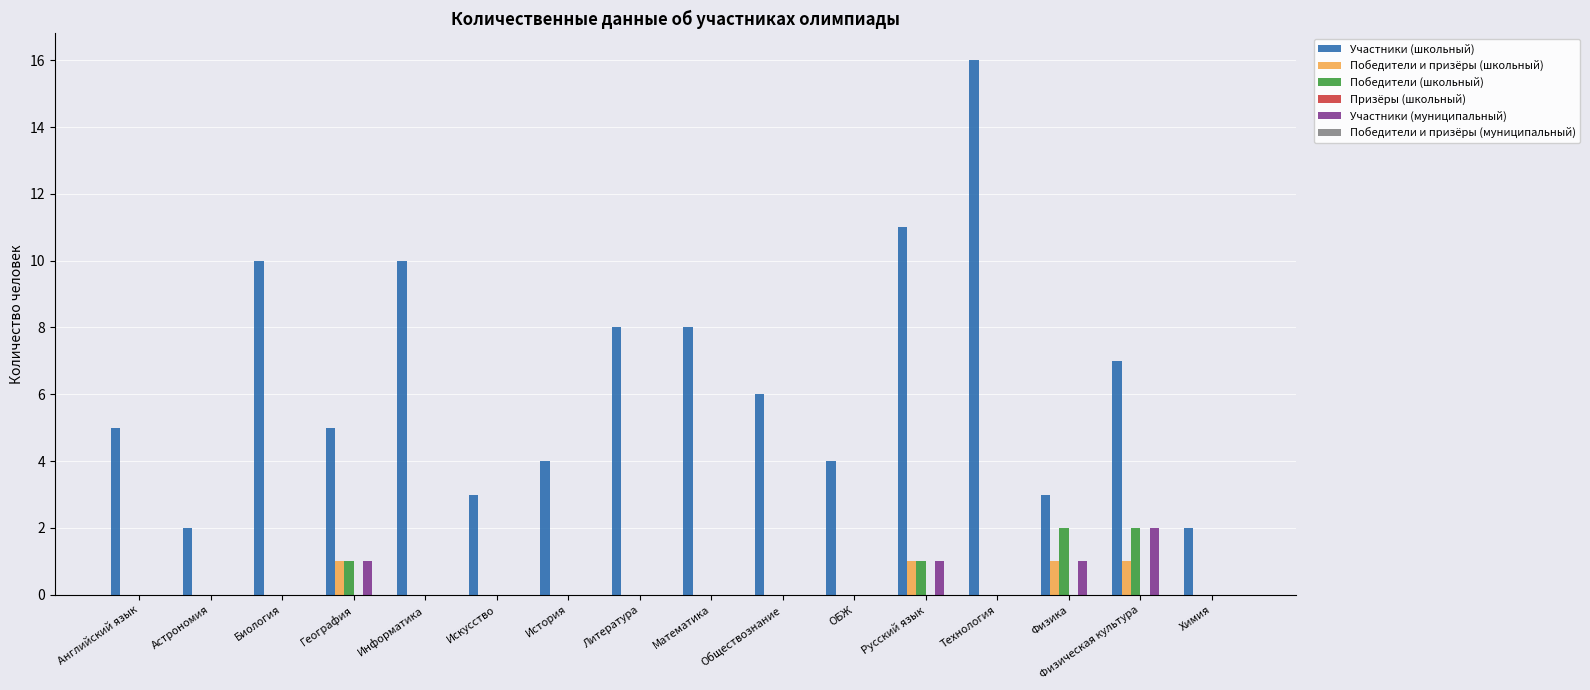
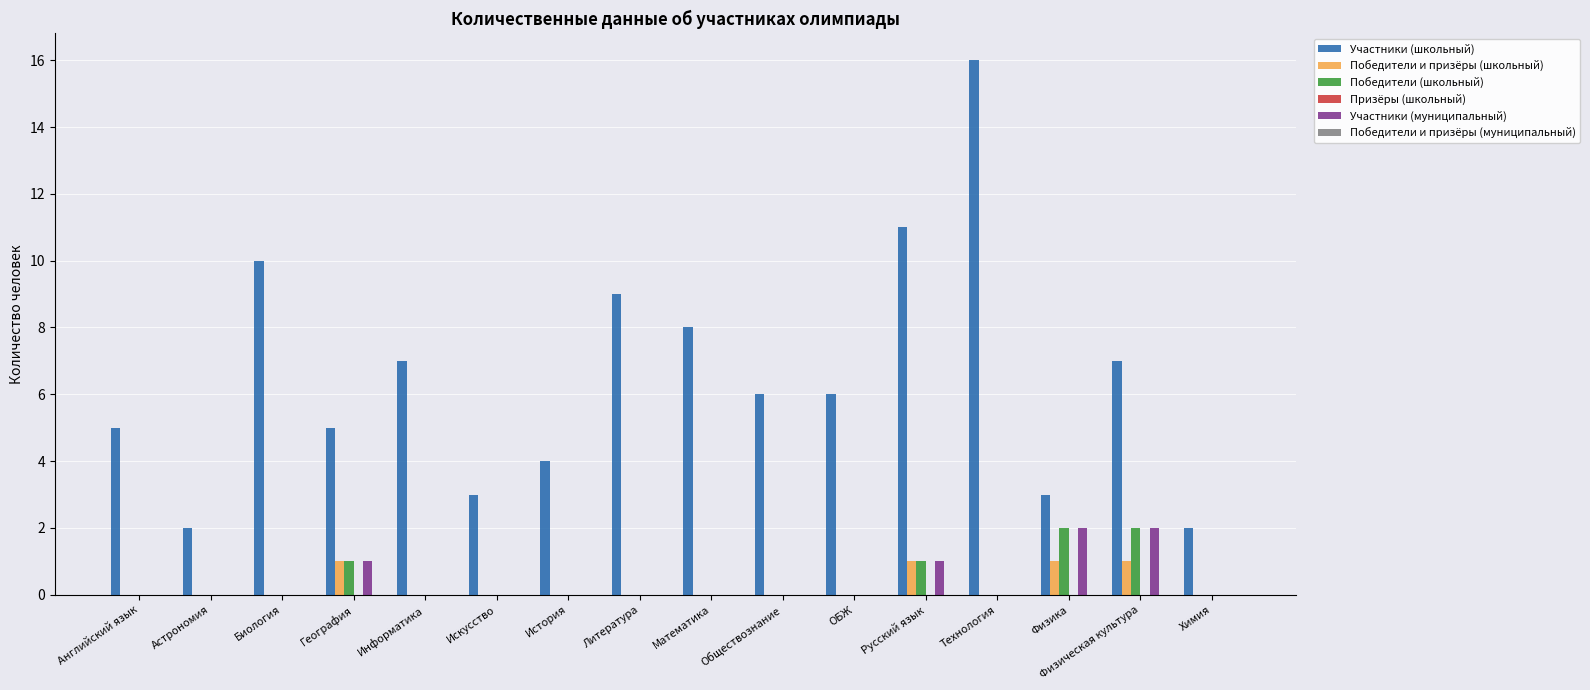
  {
    "Участники (школьный)": {
      "Английский язык": 5,
      "Астрономия": 2,
      "Биология": 10,
      "География": 5,
-     "Информатика": 10,
+     "Информатика": 7,
      "Искусство": 3,
      "История": 4,
-     "Литература": 8,
+     "Литература": 9,
      "Математика": 8,
      "Обществознание": 6,
-     "ОБЖ": 4,
+     "ОБЖ": 6,
      "Русский язык": 11,
      "Технология": 16,
      "Физика": 3,
      "Физическая культура": 7,
      "Химия": 2
    },
    "Победители и призёры (школьный)": {
      "Английский язык": 0,
      "Астрономия": 0,
      "Биология": 0,
      "География": 1,
      "Информатика": 0,
      "Искусство": 0,
      "История": 0,
      "Литература": 0,
      "Математика": 0,
      "Обществознание": 0,
      "ОБЖ": 0,
      "Русский язык": 1,
      "Технология": 0,
      "Физика": 1,
      "Физическая культура": 1,
      "Химия": 0
    },
    "Победители (школьный)": {
      "Английский язык": 0,
      "Астрономия": 0,
      "Биология": 0,
      "География": 1,
      "Информатика": 0,
      "Искусство": 0,
      "История": 0,
      "Литература": 0,
      "Математика": 0,
      "Обществознание": 0,
      "ОБЖ": 0,
      "Русский язык": 1,
      "Технология": 0,
      "Физика": 2,
      "Физическая культура": 2,
      "Химия": 0
    },
    "Призёры (школьный)": {
      "Английский язык": 0,
      "Астрономия": 0,
      "Биология": 0,
      "География": 0,
      "Информатика": 0,
      "Искусство": 0,
      "История": 0,
      "Литература": 0,
      "Математика": 0,
      "Обществознание": 0,
      "ОБЖ": 0,
      "Русский язык": 0,
      "Технология": 0,
      "Физика": 0,
      "Физическая культура": 0,
      "Химия": 0
    },
    "Участники (муниципальный)": {
      "Английский язык": 0,
      "Астрономия": 0,
      "Биология": 0,
      "География": 1,
      "Информатика": 0,
      "Искусство": 0,
      "История": 0,
      "Литература": 0,
      "Математика": 0,
      "Обществознание": 0,
      "ОБЖ": 0,
      "Русский язык": 1,
      "Технология": 0,
-     "Физика": 1,
+     "Физика": 2,
      "Физическая культура": 2,
      "Химия": 0
    },
    "Победители и призёры (муниципальный)": {
      "Английский язык": 0,
      "Астрономия": 0,
      "Биология": 0,
      "География": 0,
      "Информатика": 0,
      "Искусство": 0,
      "История": 0,
      "Литература": 0,
      "Математика": 0,
      "Обществознание": 0,
      "ОБЖ": 0,
      "Русский язык": 0,
      "Технология": 0,
      "Физика": 0,
      "Физическая культура": 0,
      "Химия": 0
    }
  }
